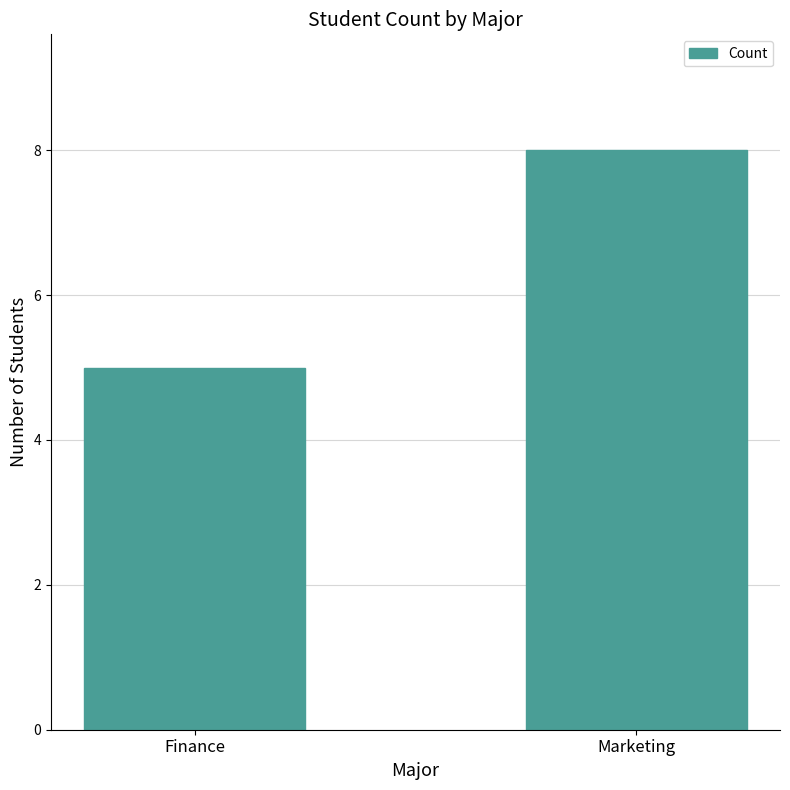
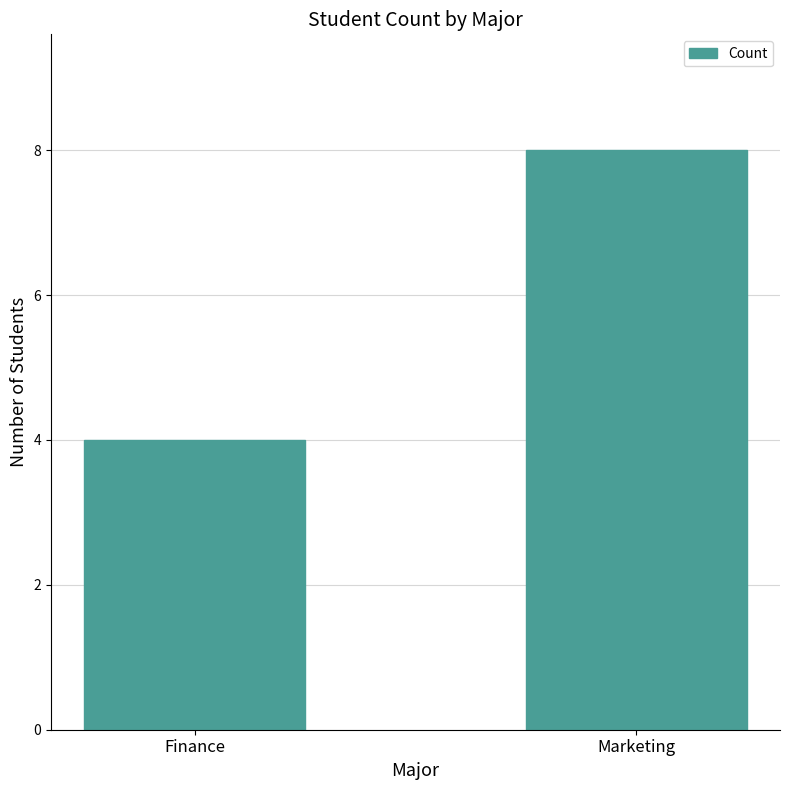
  {
-   "Finance": 5,
+   "Finance": 4,
    "Marketing": 8
  }
